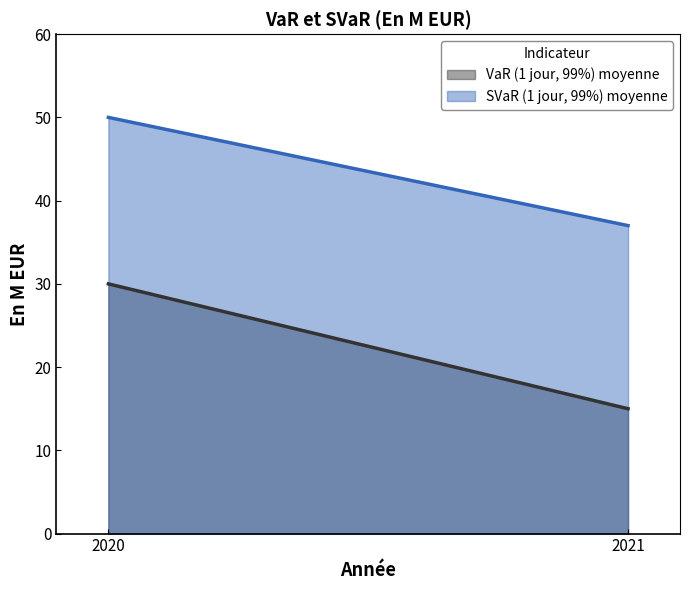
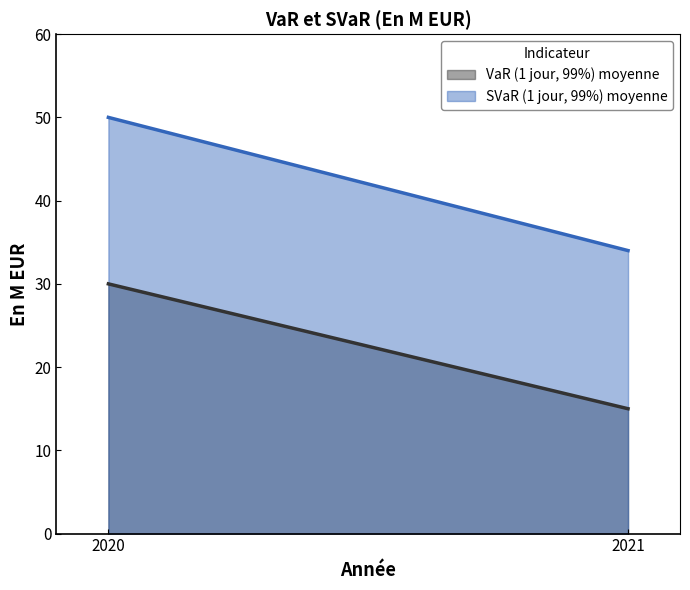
  {
    "VaR (1 jour, 99%) moyenne": {
      "2020": 30,
      "2021": 15
    },
    "SVaR (1 jour, 99%) moyenne": {
      "2020": 50,
-     "2021": 37
+     "2021": 34
    }
  }
